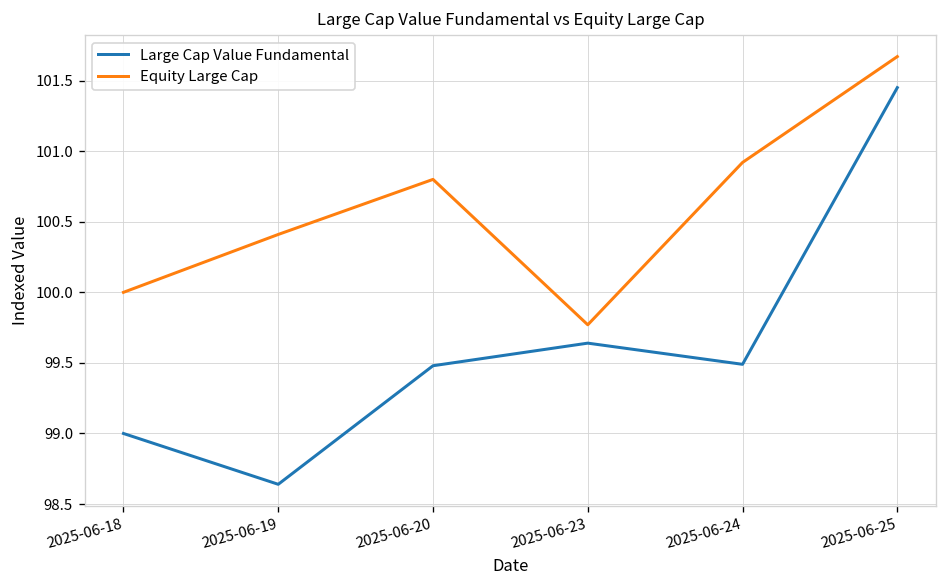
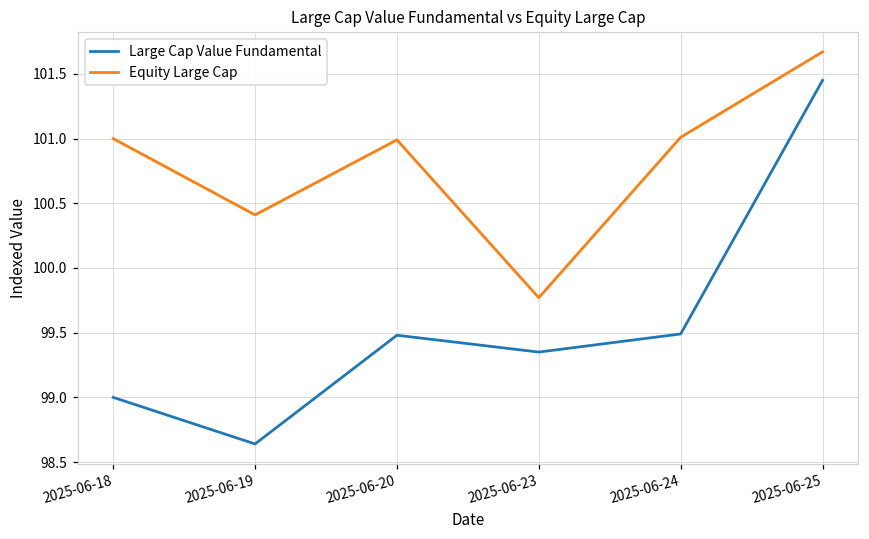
  {
    "Large Cap Value Fundamental": {
      "2025-06-18": 99.00,
      "2025-06-19": 98.64,
      "2025-06-20": 99.48,
-     "2025-06-23": 99.64,
+     "2025-06-23": 99.35,
      "2025-06-24": 99.49,
      "2025-06-25": 101.45
    },
    "Equity Large Cap": {
-     "2025-06-18": 100,
+     "2025-06-18": 101,
      "2025-06-19": 100.41,
-     "2025-06-20": 100.80,
+     "2025-06-20": 100.99,
      "2025-06-23": 99.77,
-     "2025-06-24": 100.92,
+     "2025-06-24": 101.01,
      "2025-06-25": 101.67
    }
  }
